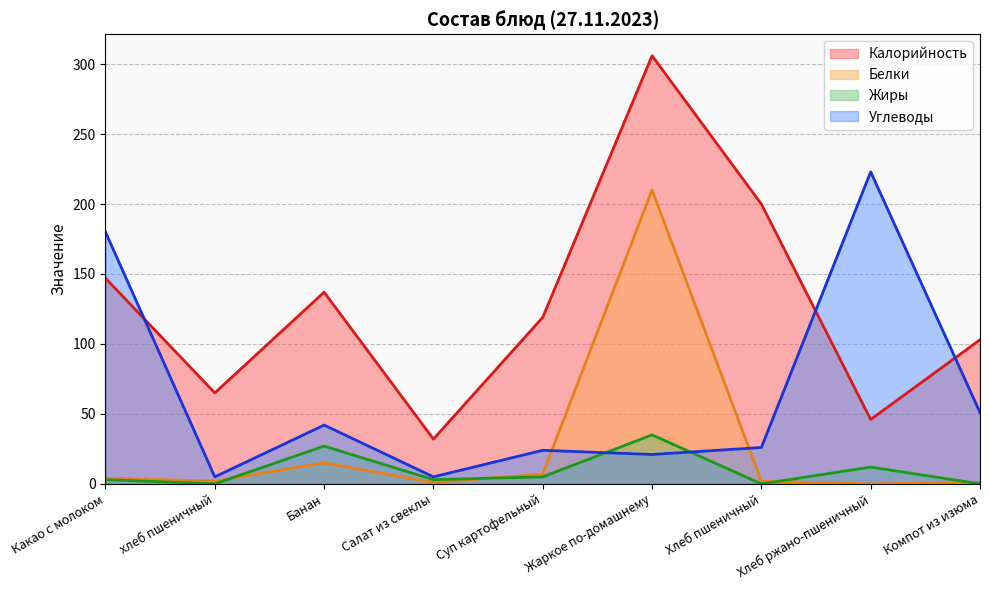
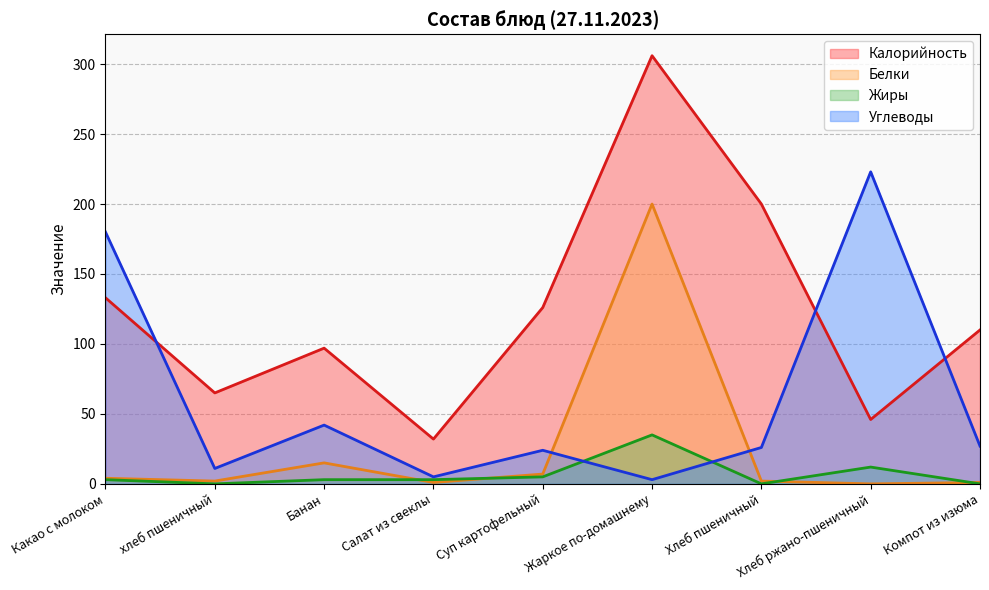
  {
    "Калорийность": {
-     "Какао с молоком": 147,
+     "Какао с молоком": 133,
      "хлеб пшеничный": 65,
-     "Банан": 137,
+     "Банан": 97,
      "Салат из свеклы": 32,
-     "Суп картофельный": 119,
+     "Суп картофельный": 126,
      "Жаркое по-домашнему": 306,
      "Хлеб пшеничный": 200,
      "Хлеб ржано-пшеничный": 46,
-     "Компот из изюма": 103
+     "Компот из изюма": 110
    },
    "Белки": {
      "хлеб пшеничный": 2,
      "Банан": 15,
      "Салат из свеклы": 1,
      "Суп картофельный": 7,
-     "Жаркое по-домашнему": 210,
+     "Жаркое по-домашнему": 200,
      "Хлеб пшеничный": 2,
      "Хлеб ржано-пшеничный": 0
    },
    "Жиры": {
      "хлеб пшеничный": 0,
-     "Банан": 27,
+     "Банан": 3,
      "Салат из свеклы": 3,
      "Суп картофельный": 5,
      "Жаркое по-домашнему": 35,
      "Хлеб пшеничный": 0,
      "Хлеб ржано-пшеничный": 12
    },
    "Углеводы": {
      "Какао с молоком": 180,
-     "хлеб пшеничный": 5,
+     "хлеб пшеничный": 11,
      "Банан": 42,
      "Салат из свеклы": 5,
      "Суп картофельный": 24,
-     "Жаркое по-домашнему": 21,
+     "Жаркое по-домашнему": 3,
      "Хлеб пшеничный": 26,
      "Хлеб ржано-пшеничный": 223,
-     "Компот из изюма": 51
+     "Компот из изюма": 27
    }
  }
